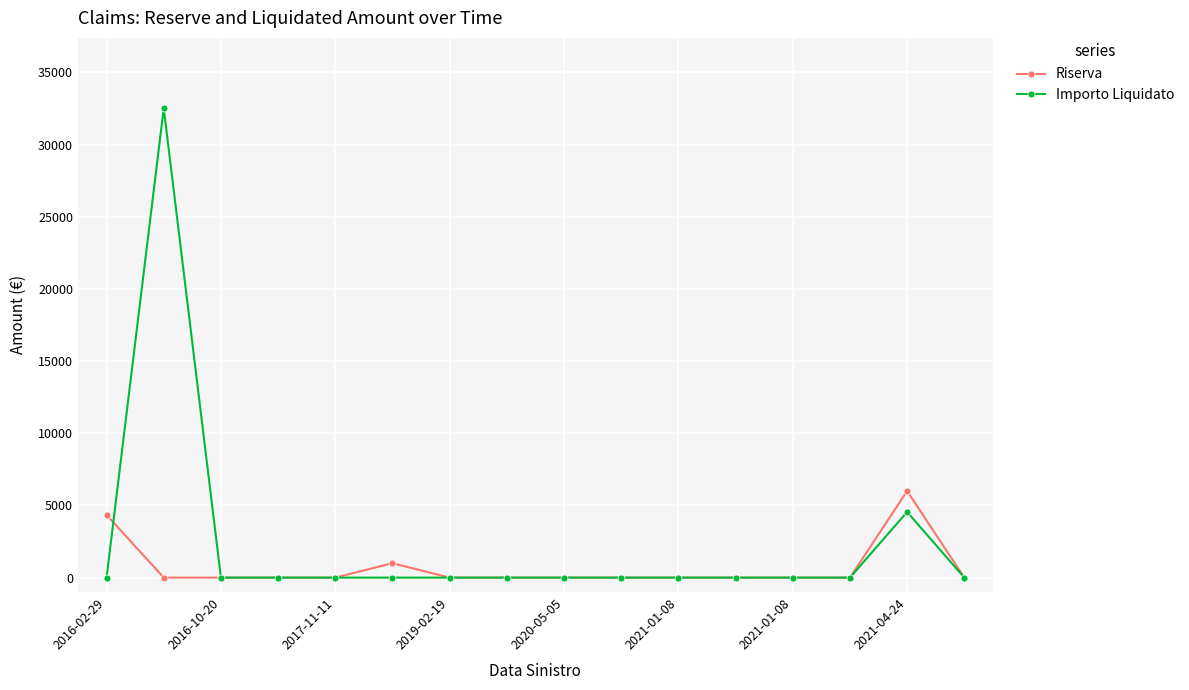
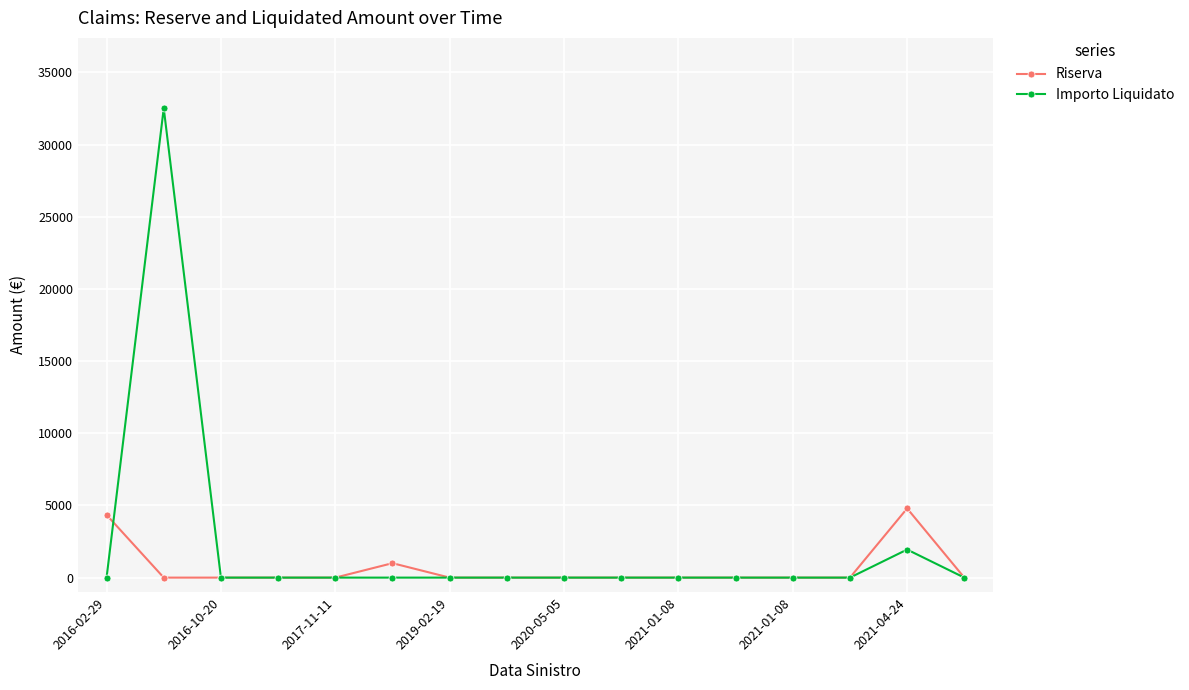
  {
    "Riserva": {
      "2016-02-29": 4300,
-     "2021-04-24": 6000
+     "2021-04-24": 4800
    },
    "Importo Liquidato": {
      "2016-02-29": 0,
-     "2021-04-24": 4500
+     "2021-04-24": 1900
    }
  }
